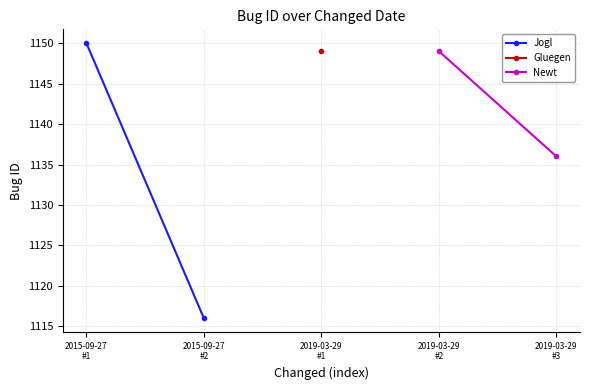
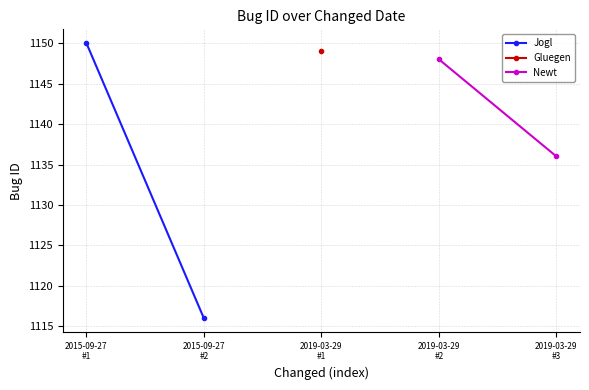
  {
    "Jogl": {
      "2015-09-27 #1": 1150,
      "2015-09-27 #2": 1116
    },
    "Gluegen": {
      "2019-03-29 #1": 1149
    },
    "Newt": {
-     "2019-03-29 #2": 1149,
+     "2019-03-29 #2": 1148,
      "2019-03-29 #3": 1136
    }
  }
